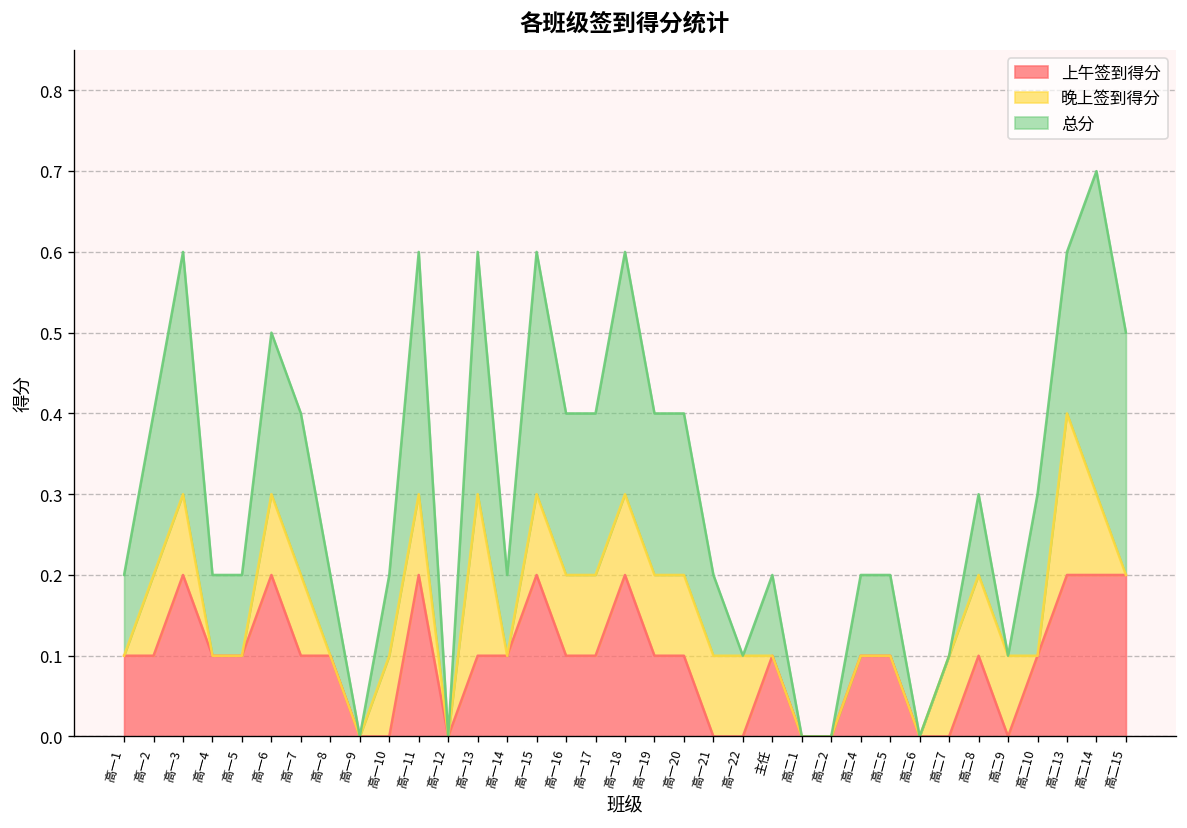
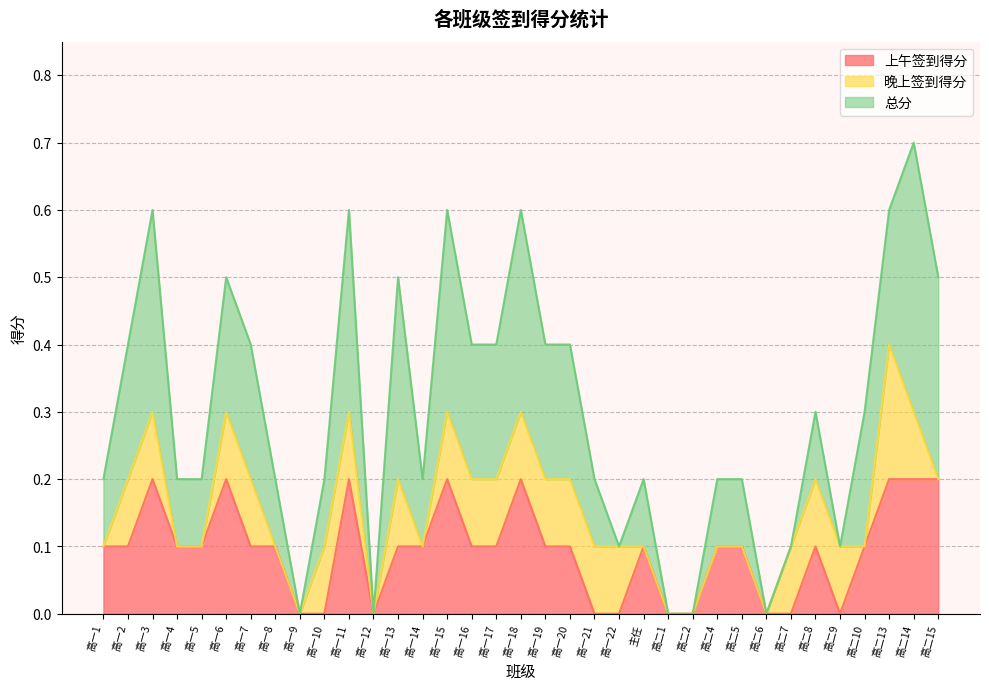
  {
    "上午签到得分": {
      "高一2": 0.1,
      "高一3": 0.2,
      "高一6": 0.2,
      "高一7": 0.1,
      "高一10": 0.0,
      "高一11": 0.2,
      "高一13": 0.1,
      "高一15": 0.2,
      "高一16": 0.1,
      "高一17": 0.1,
      "高一18": 0.2,
      "高一19": 0.1,
      "高一20": 0.1,
      "高一21": 0.0,
      "高一22": 0.0,
      "高二7": 0.0,
      "高二8": 0.1,
      "高二9": 0.0,
      "高二13": 0.2,
      "高二14": 0.2
    },
    "晚上签到得分": {
      "高一2": 0.2,
      "高一3": 0.3,
      "高一6": 0.3,
      "高一7": 0.2,
      "高一10": 0.1,
      "高一11": 0.3,
-     "高一13": 0.2,
+     "高一13": 0.1,
      "高一15": 0.3,
      "高一16": 0.2,
      "高一17": 0.2,
      "高一18": 0.3,
      "高一19": 0.2,
      "高一20": 0.2,
      "高一21": 0.1,
      "高二8": 0.2,
      "高二13": 0.4,
      "高二14": 0.3
    },
    "总分": {
      "高一1": 0.1,
      "高一2": 0.2,
      "高一3": 0.3,
      "高一4": 0.1,
      "高一5": 0.1,
      "高一6": 0.2,
      "高一7": 0.2,
      "高一8": 0.1,
      "高一10": 0.1,
      "高一11": 0.3,
      "高一13": 0.3,
      "高一14": 0.1,
      "高一15": 0.3,
      "高一16": 0.2,
      "高一17": 0.2,
      "高一18": 0.3,
      "高一19": 0.2,
      "高一20": 0.2,
      "高一21": 0.1,
      "主任": 0.1,
      "高二4": 0.1,
      "高二5": 0.1,
      "高二8": 0.1,
      "高二10": 0.2,
      "高二13": 0.2,
      "高二14": 0.4,
      "高二15": 0.3
    }
  }
